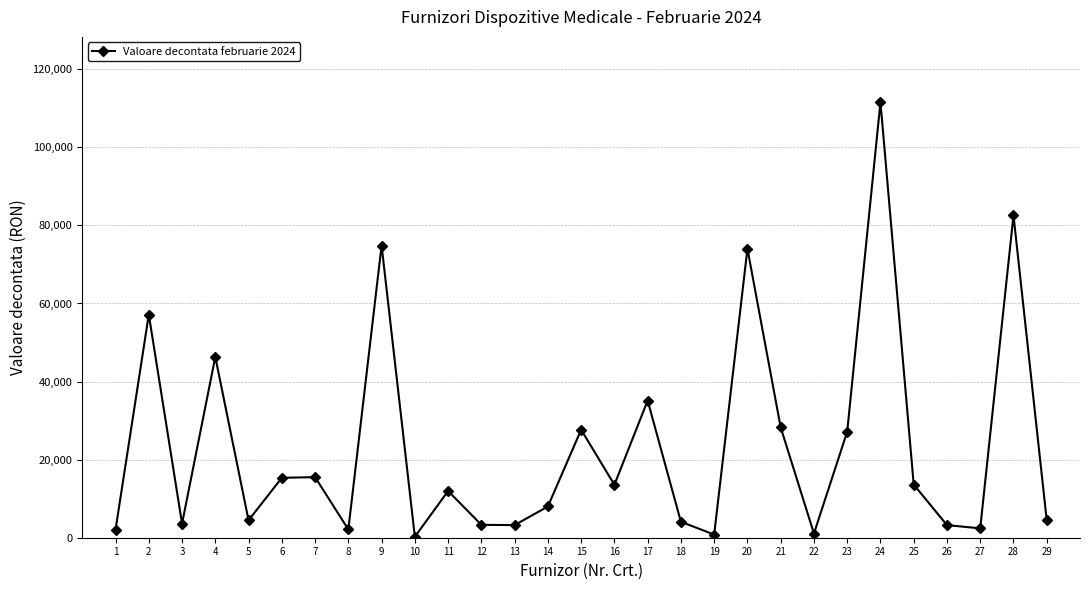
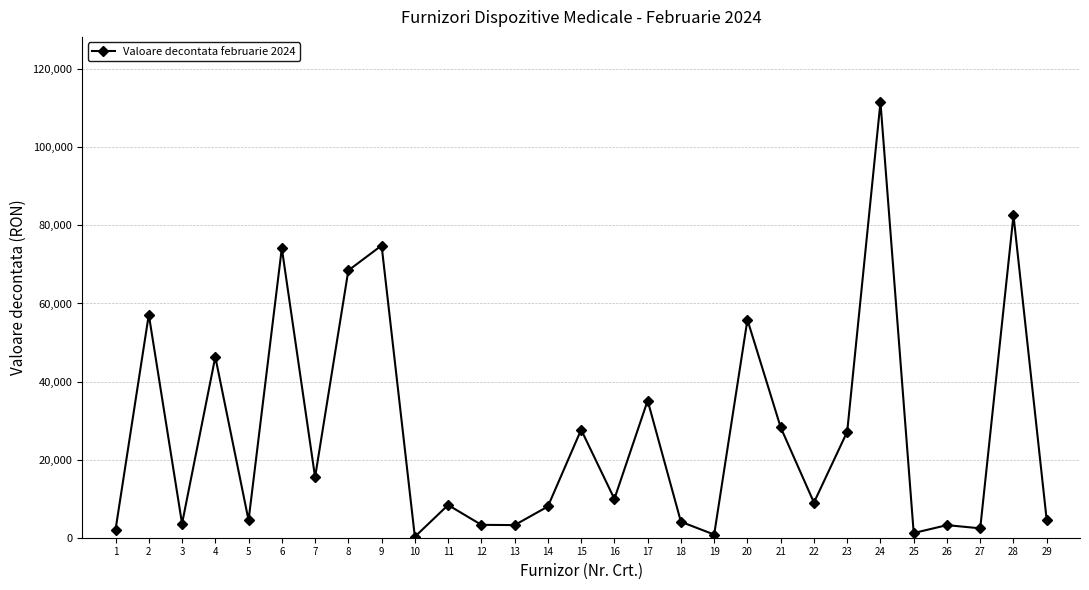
  {
    "1": "2,000",
    "2": "57,000",
    "3": "4,000",
    "4": "46,000",
    "5": "4,000",
-   "6": "15,000",
+   "6": "74,000",
    "7": "16,000",
-   "8": "2,000",
+   "8": "68,000",
    "9": "75,000",
    "10": "0",
-   "11": "12,000",
+   "11": "8,000",
    "12": "3,000",
    "13": "3,000",
    "14": "8,000",
    "15": "28,000",
-   "16": "14,000",
+   "16": "10,000",
    "17": "35,000",
    "18": "4,000",
    "19": "1,000",
-   "20": "74,000",
+   "20": "56,000",
    "21": "28,000",
-   "22": "1,000",
+   "22": "9,000",
    "23": "27,000",
    "24": "112,000",
-   "25": "14,000",
+   "25": "1,000",
    "26": "3,000",
    "27": "2,000",
    "28": "83,000",
    "29": "4,000"
  }
